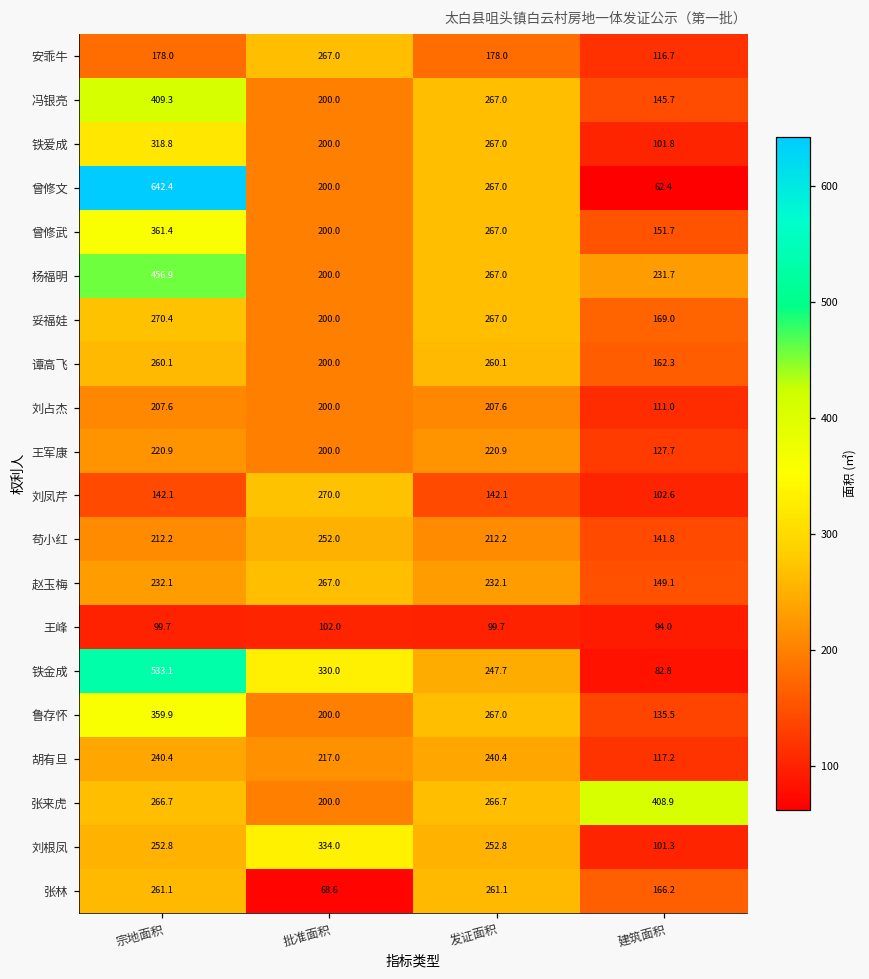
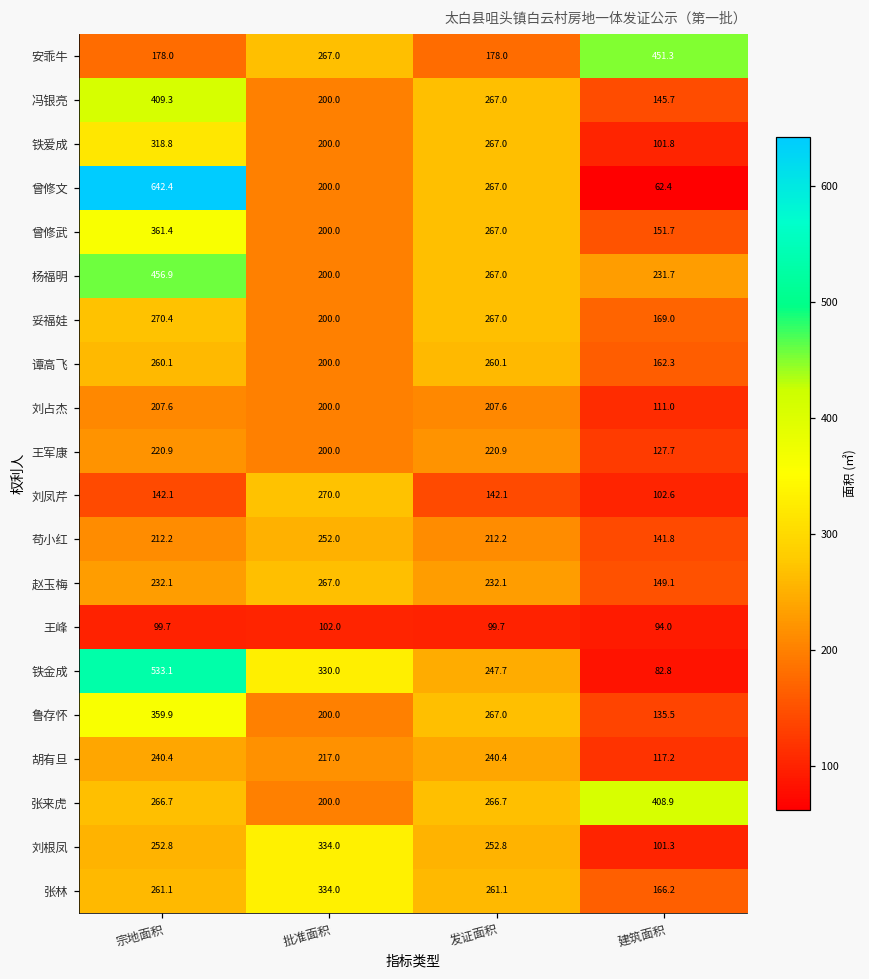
  {
    "安乖牛": {
      "宗地面积": 178.0,
      "批准面积": 267.0,
      "发证面积": 178.0,
-     "建筑面积": 116.7
+     "建筑面积": 451.3
    },
    "冯银亮": {
      "宗地面积": 409.3,
      "批准面积": 200.0,
      "发证面积": 267.0,
      "建筑面积": 145.7
    },
    "铁爱成": {
      "宗地面积": 318.8,
      "批准面积": 200.0,
      "发证面积": 267.0,
      "建筑面积": 101.8
    },
    "曾修文": {
      "宗地面积": 642.4,
      "批准面积": 200.0,
      "发证面积": 267.0,
      "建筑面积": 62.4
    },
    "曾修武": {
      "宗地面积": 361.4,
      "批准面积": 200.0,
      "发证面积": 267.0,
      "建筑面积": 151.7
    },
    "杨福明": {
      "宗地面积": 456.9,
      "批准面积": 200.0,
      "发证面积": 267.0,
      "建筑面积": 231.7
    },
    "妥福娃": {
      "宗地面积": 270.4,
      "批准面积": 200.0,
      "发证面积": 267.0,
      "建筑面积": 169.0
    },
    "谭高飞": {
      "宗地面积": 260.1,
      "批准面积": 200.0,
      "发证面积": 260.1,
      "建筑面积": 162.3
    },
    "刘占杰": {
      "宗地面积": 207.6,
      "批准面积": 200.0,
      "发证面积": 207.6,
      "建筑面积": 111.0
    },
    "王军康": {
      "宗地面积": 220.9,
      "批准面积": 200.0,
      "发证面积": 220.9,
      "建筑面积": 127.7
    },
    "刘凤芹": {
      "宗地面积": 142.1,
      "批准面积": 270.0,
      "发证面积": 142.1,
      "建筑面积": 102.6
    },
    "苟小红": {
      "宗地面积": 212.2,
      "批准面积": 252.0,
      "发证面积": 212.2,
      "建筑面积": 141.8
    },
    "赵玉梅": {
      "宗地面积": 232.1,
      "批准面积": 267.0,
      "发证面积": 232.1,
      "建筑面积": 149.1
    },
    "王峰": {
      "宗地面积": 99.7,
      "批准面积": 102.0,
      "发证面积": 99.7,
      "建筑面积": 94.0
    },
    "铁金成": {
      "宗地面积": 533.1,
      "批准面积": 330.0,
      "发证面积": 247.7,
      "建筑面积": 82.8
    },
    "鲁存怀": {
      "宗地面积": 359.9,
      "批准面积": 200.0,
      "发证面积": 267.0,
      "建筑面积": 135.5
    },
    "胡有旦": {
      "宗地面积": 240.4,
      "批准面积": 217.0,
      "发证面积": 240.4,
      "建筑面积": 117.2
    },
    "张来虎": {
      "宗地面积": 266.7,
      "批准面积": 200.0,
      "发证面积": 266.7,
      "建筑面积": 408.9
    },
    "刘根凤": {
      "宗地面积": 252.8,
      "批准面积": 334.0,
      "发证面积": 252.8,
      "建筑面积": 101.3
    },
    "张林": {
      "宗地面积": 261.1,
-     "批准面积": 68.6,
+     "批准面积": 334.0,
      "发证面积": 261.1,
      "建筑面积": 166.2
    }
  }
